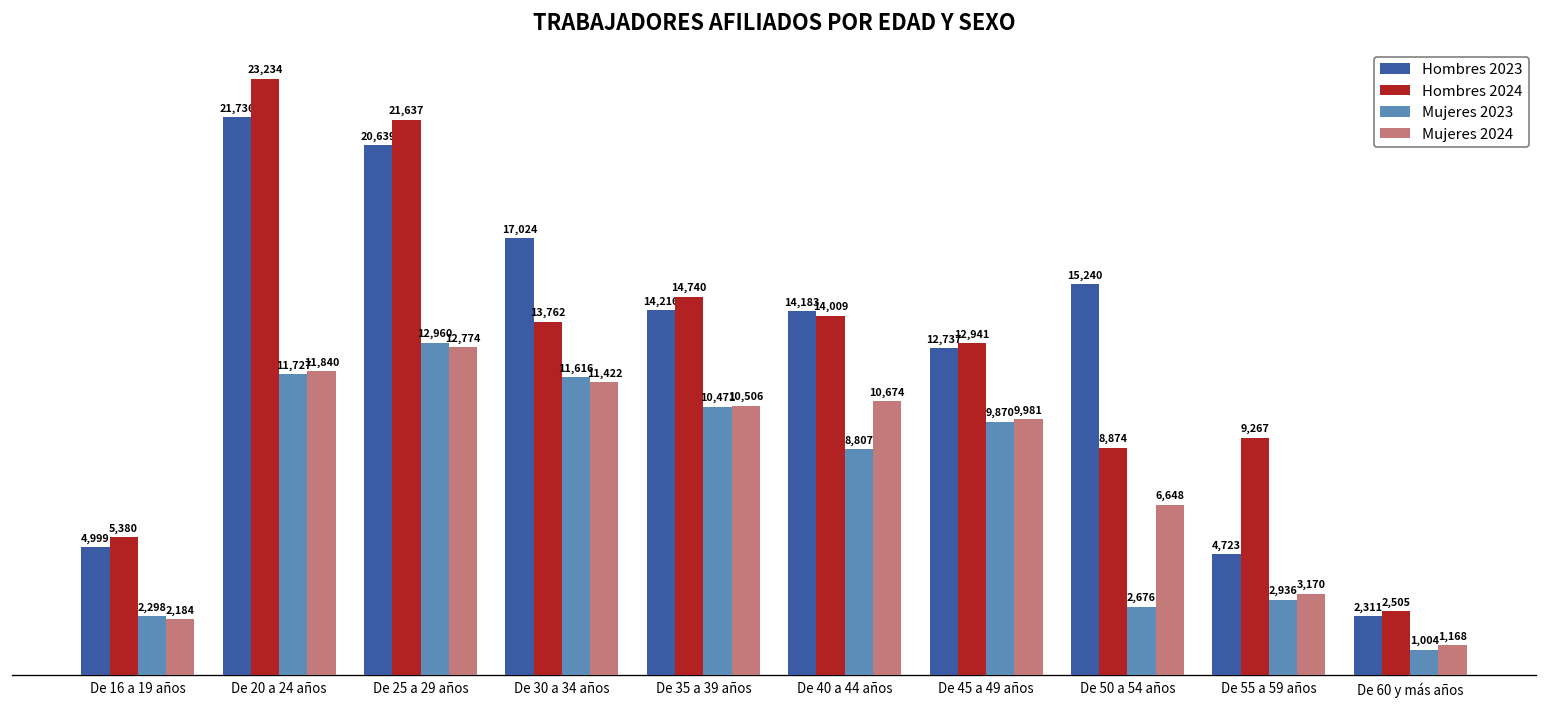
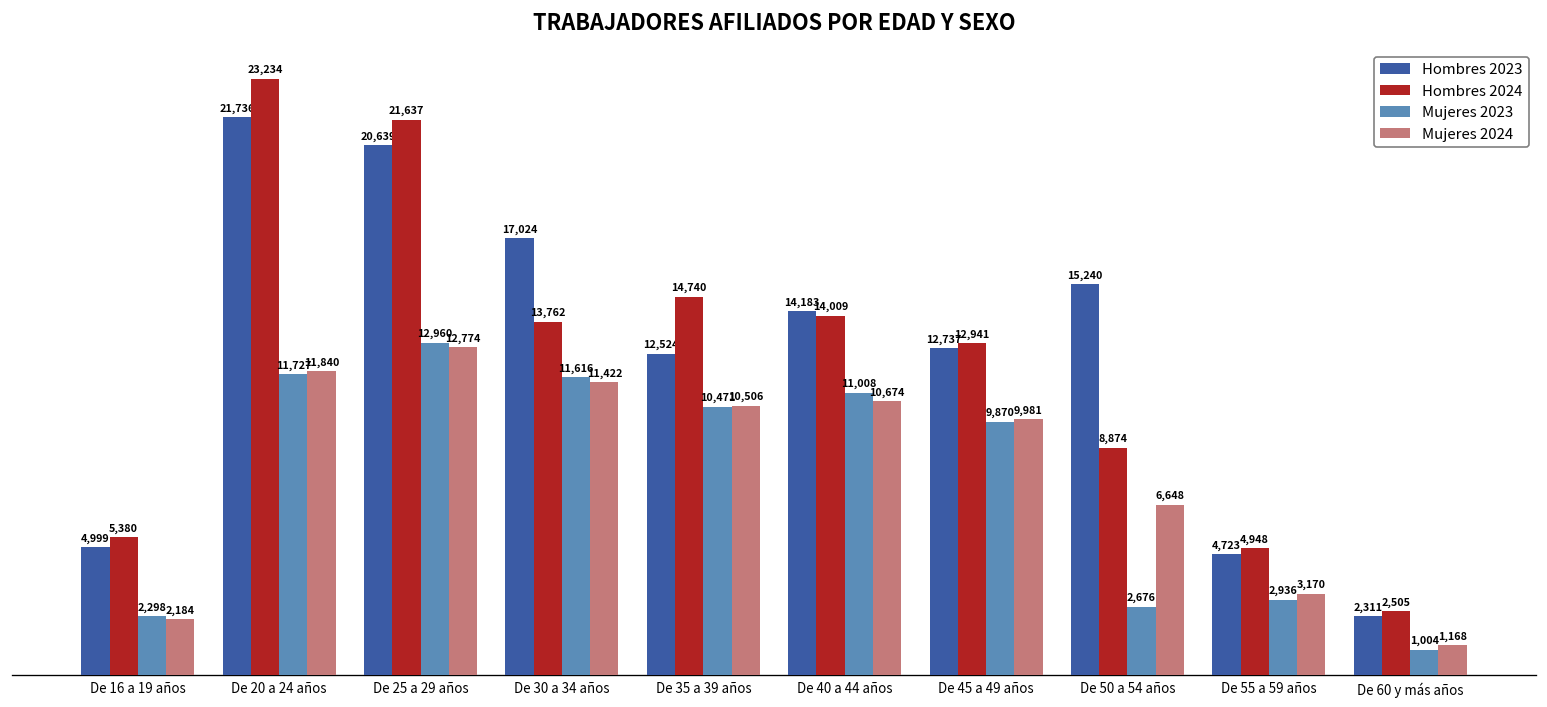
  {
    "Hombres 2023": {
      "De 16 a 19 años": "4,999",
      "De 20 a 24 años": "21,736",
      "De 25 a 29 años": "20,639",
      "De 30 a 34 años": "17,024",
-     "De 35 a 39 años": "14,216",
+     "De 35 a 39 años": "12,524",
      "De 40 a 44 años": "14,183",
      "De 45 a 49 años": "12,737",
      "De 50 a 54 años": "15,240",
      "De 55 a 59 años": "4,723",
      "De 60 y más años": "2,311"
    },
    "Hombres 2024": {
      "De 16 a 19 años": "5,380",
      "De 20 a 24 años": "23,234",
      "De 25 a 29 años": "21,637",
      "De 30 a 34 años": "13,762",
      "De 35 a 39 años": "14,740",
      "De 40 a 44 años": "14,009",
      "De 45 a 49 años": "12,941",
      "De 50 a 54 años": "8,874",
-     "De 55 a 59 años": "9,267",
+     "De 55 a 59 años": "4,948",
      "De 60 y más años": "2,505"
    },
    "Mujeres 2023": {
      "De 16 a 19 años": "2,298",
      "De 20 a 24 años": "11,727",
      "De 25 a 29 años": "12,960",
      "De 30 a 34 años": "11,616",
-     "De 40 a 44 años": "8,807",
+     "De 40 a 44 años": "11,008",
      "De 45 a 49 años": "9,870",
      "De 50 a 54 años": "2,676",
      "De 55 a 59 años": "2,936",
      "De 60 y más años": "1,004"
    },
    "Mujeres 2024": {
      "De 16 a 19 años": "2,184",
      "De 20 a 24 años": "11,840",
      "De 25 a 29 años": "12,774",
      "De 30 a 34 años": "11,422",
      "De 40 a 44 años": "10,674",
      "De 45 a 49 años": "9,981",
      "De 50 a 54 años": "6,648",
      "De 55 a 59 años": "3,170",
      "De 60 y más años": "1,168"
    }
  }
